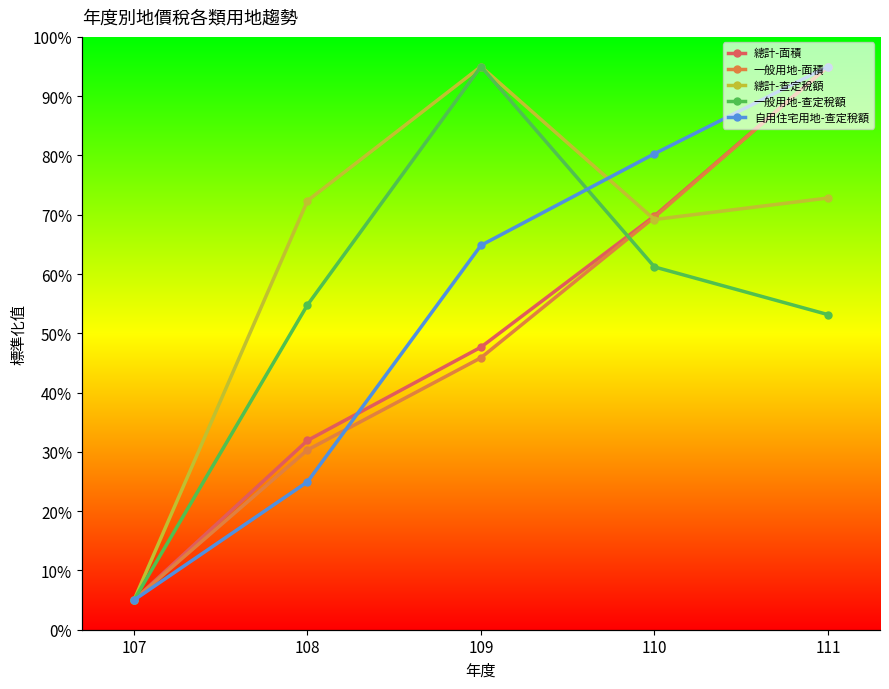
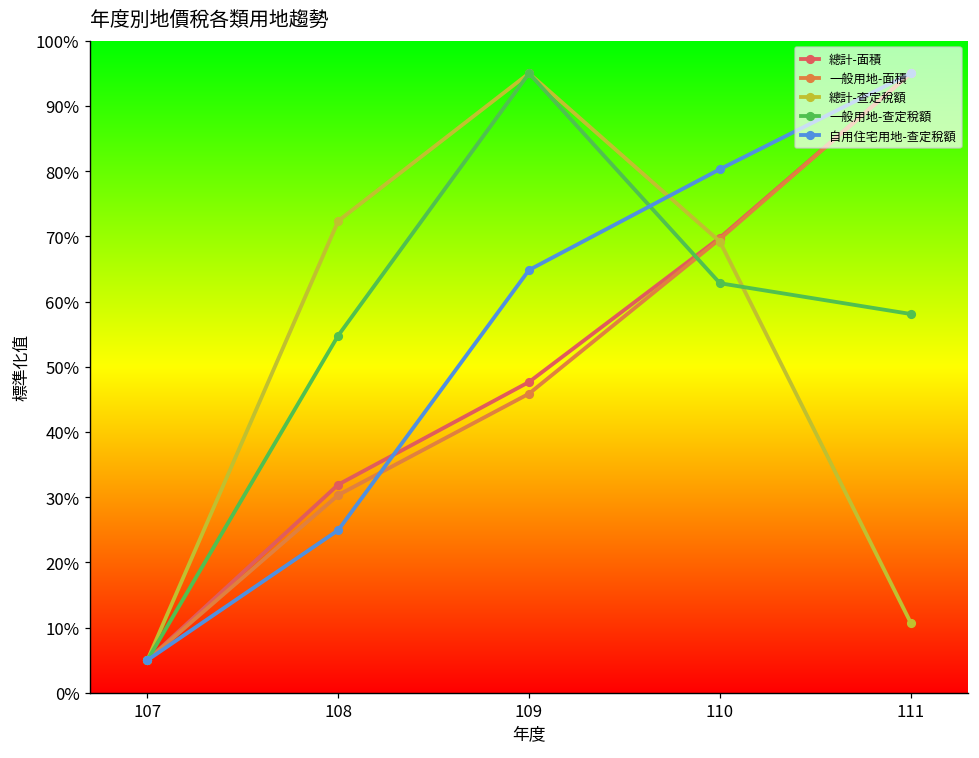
  {
    "總計-查定稅額": {
      "108": "72%",
-     "111": "73%"
+     "111": "11%"
    },
    "一般用地-查定稅額": {
      "108": "55%",
-     "110": "61%",
-     "111": "53%"
+     "110": "63%",
+     "111": "58%"
    },
    "自用住宅用地-查定稅額": {
      "108": "25%",
      "109": "65%",
      "110": "80%"
    }
  }
